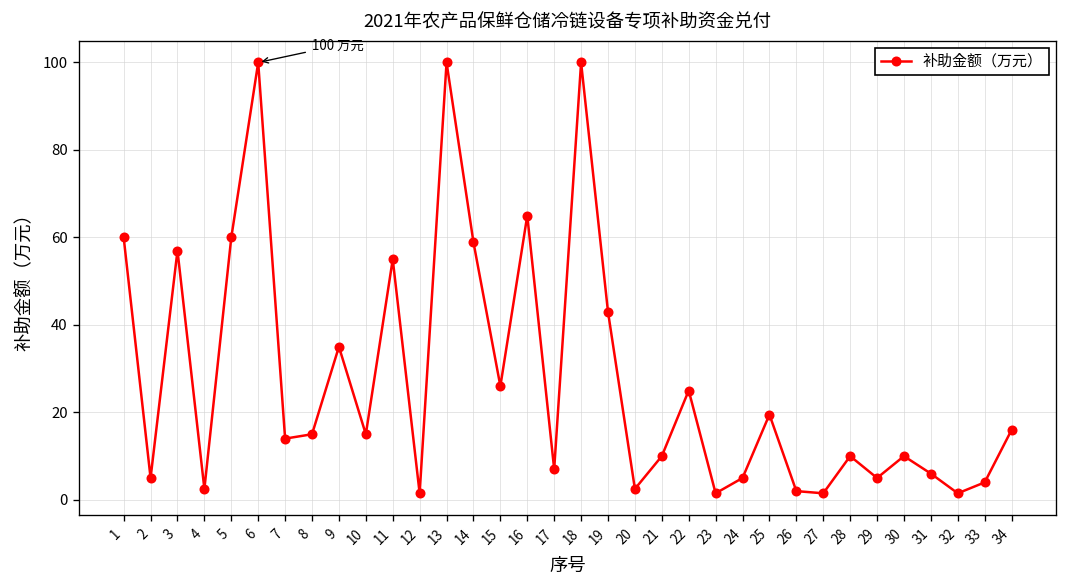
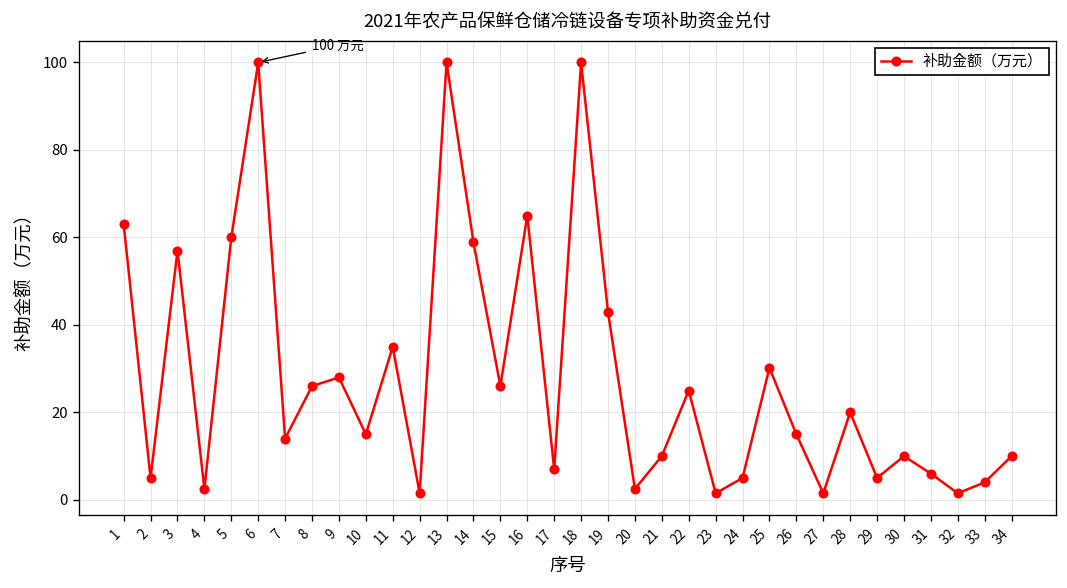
  {
-   "1": 60,
+   "1": 63,
    "2": 5,
    "3": 57,
    "4": 3,
    "5": 60,
    "7": 14,
-   "8": 15,
-   "9": 35,
+   "8": 26,
+   "9": 28,
    "10": 15,
-   "11": 55,
+   "11": 35,
    "12": 2,
    "13": 100,
    "14": 59,
    "15": 26,
    "16": 65,
    "17": 7,
    "18": 100,
    "19": 43,
    "20": 3,
    "21": 10,
    "22": 25,
    "23": 2,
    "24": 5,
-   "25": 20,
-   "26": 2,
+   "25": 30,
+   "26": 15,
    "27": 2,
-   "28": 10,
+   "28": 20,
    "29": 5,
    "30": 10,
    "31": 6,
    "32": 2,
    "33": 4,
-   "34": 16
+   "34": 10
  }
